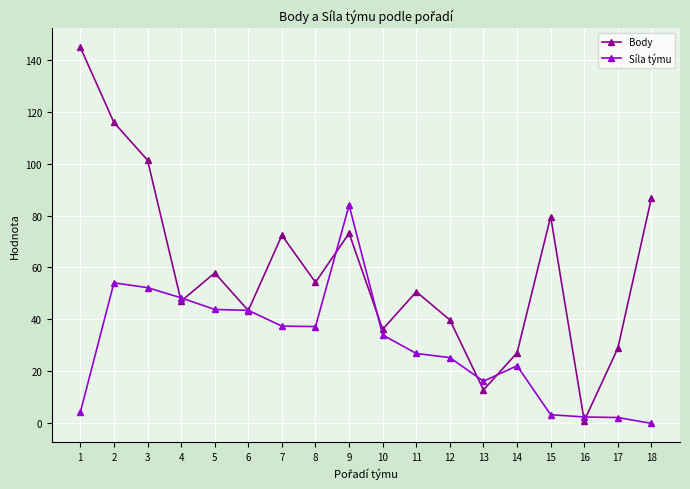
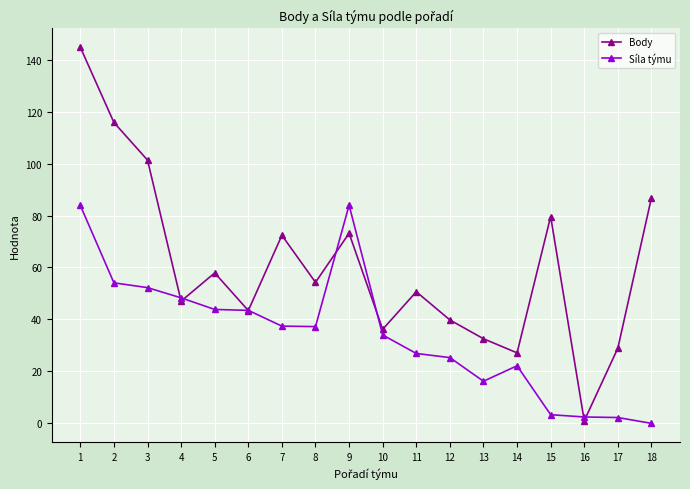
  {
    "Body": {
      "1": 145,
      "2": 116,
      "3": 101,
      "4": 47,
      "5": 58,
      "7": 72,
      "8": 54,
      "9": 73,
      "10": 36,
      "11": 51,
      "12": 40,
-     "13": 13,
+     "13": 33,
      "14": 27,
      "15": 80,
      "16": 1,
      "17": 29,
      "18": 87
    },
    "Síla týmu": {
-     "1": 4,
+     "1": 84,
      "2": 54,
      "3": 52,
      "4": 48,
      "5": 44,
      "7": 37,
      "8": 37,
      "9": 84,
      "10": 34,
      "11": 27,
      "12": 25,
      "13": 16,
      "14": 22,
      "15": 3,
      "16": 2,
      "17": 2,
      "18": 0
    }
  }
